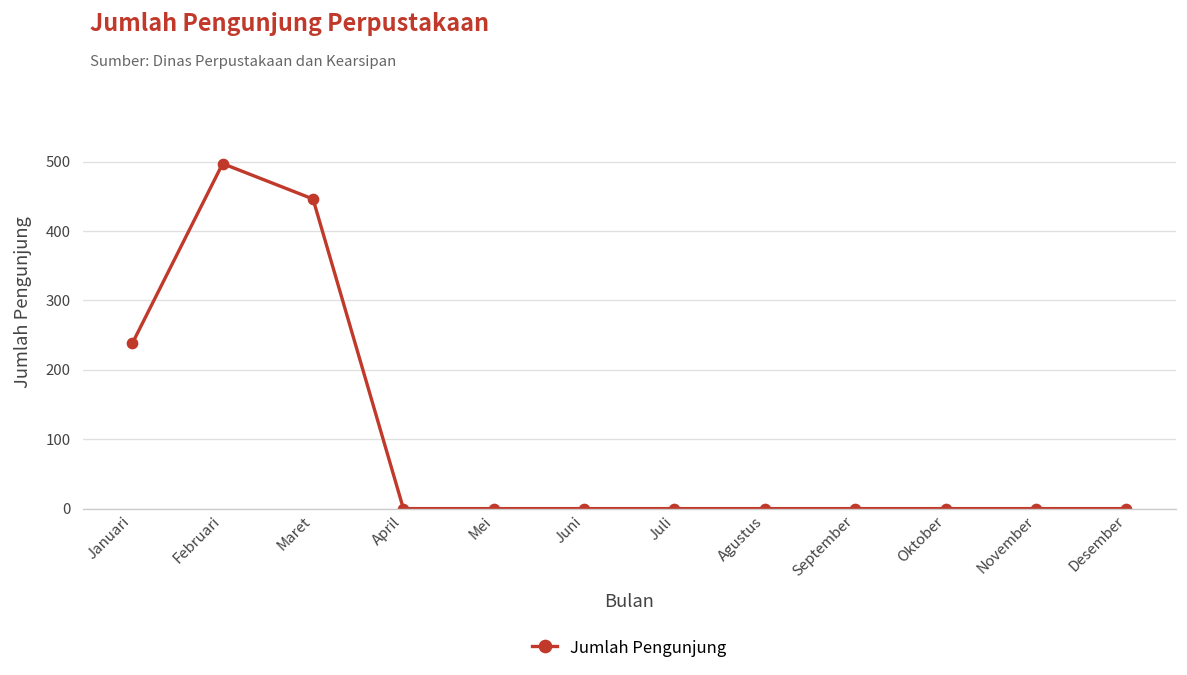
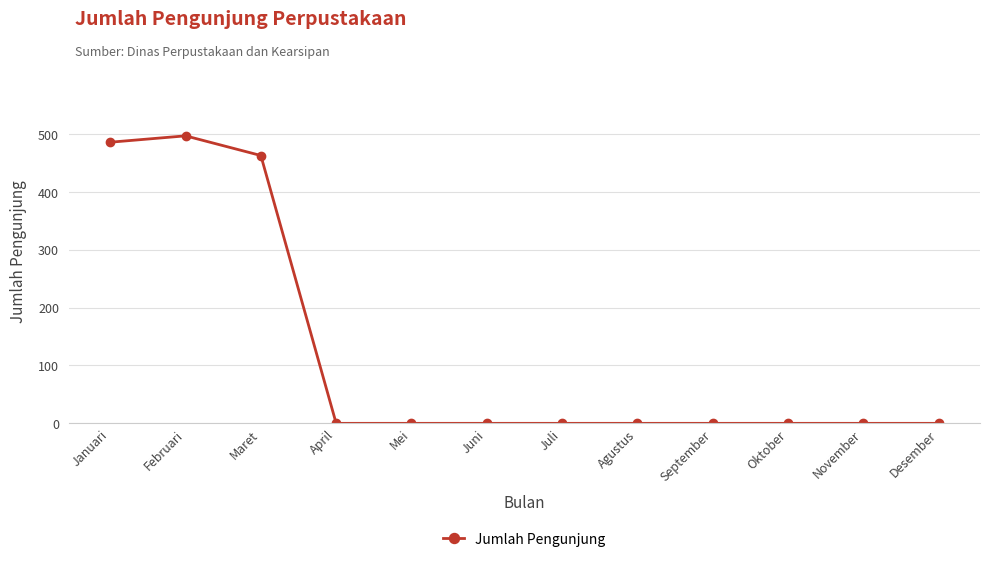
  {
-   "Januari": 240,
+   "Januari": 490,
    "Februari": 500,
-   "Maret": 450,
+   "Maret": 460,
    "April": 0,
    "Mei": 0,
    "Juni": 0,
    "Juli": 0,
    "Agustus": 0,
    "September": 0,
    "Oktober": 0,
    "November": 0,
    "Desember": 0
  }
